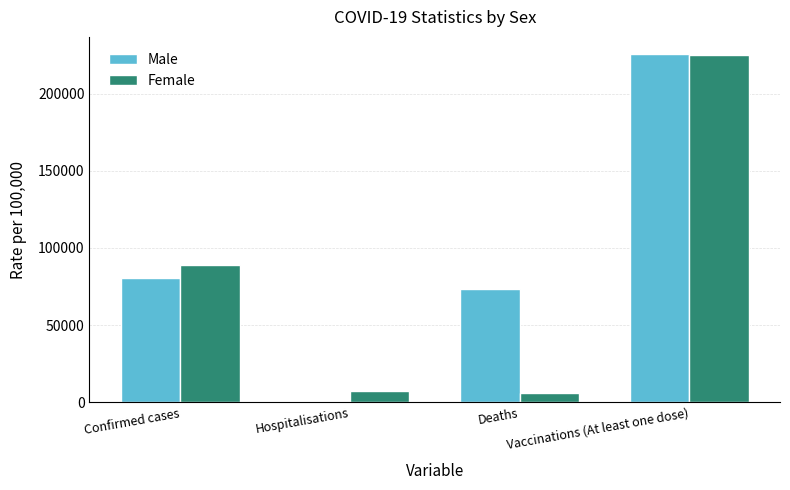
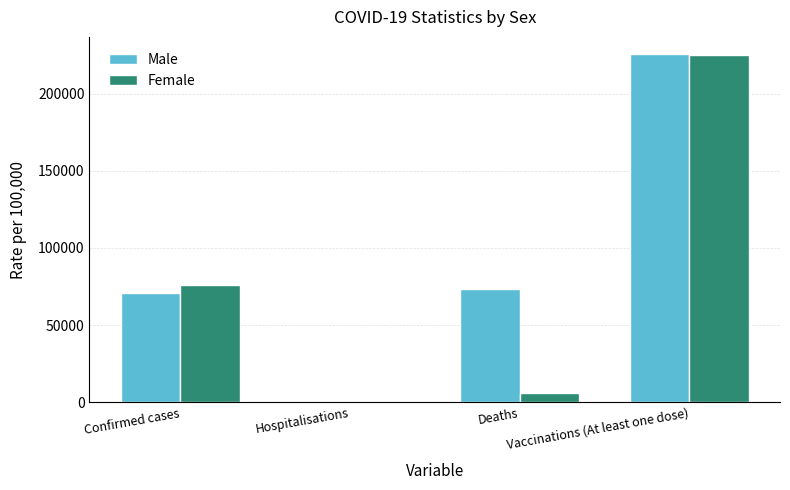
  {
    "Male": {
-     "Confirmed cases": 81000,
+     "Confirmed cases": 71000,
      "Deaths": 73000,
      "Vaccinations (At least one dose)": 226000
    },
    "Female": {
-     "Confirmed cases": 89000,
-     "Hospitalisations": 7000,
+     "Confirmed cases": 76000,
+     "Hospitalisations": 0,
      "Deaths": 6000,
      "Vaccinations (At least one dose)": 225000
    }
  }
